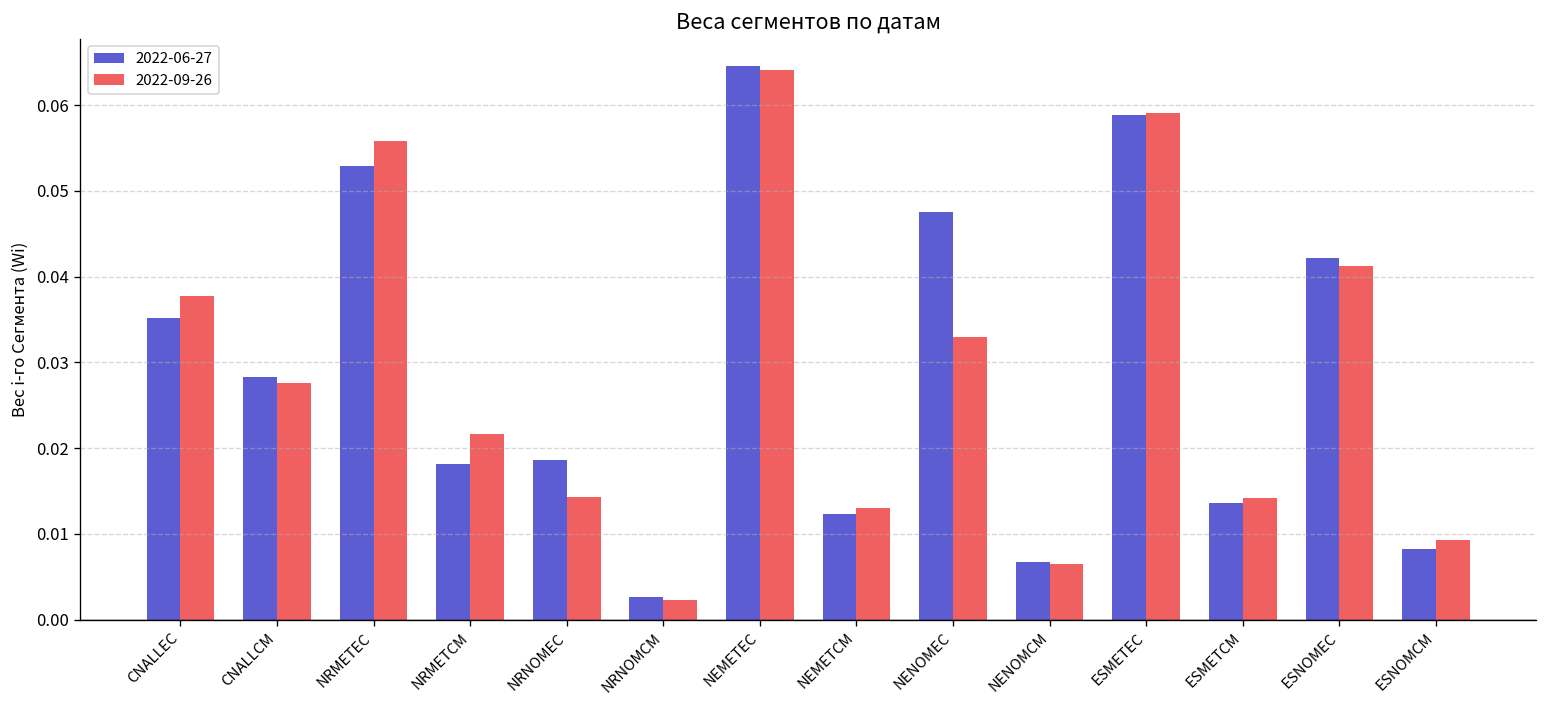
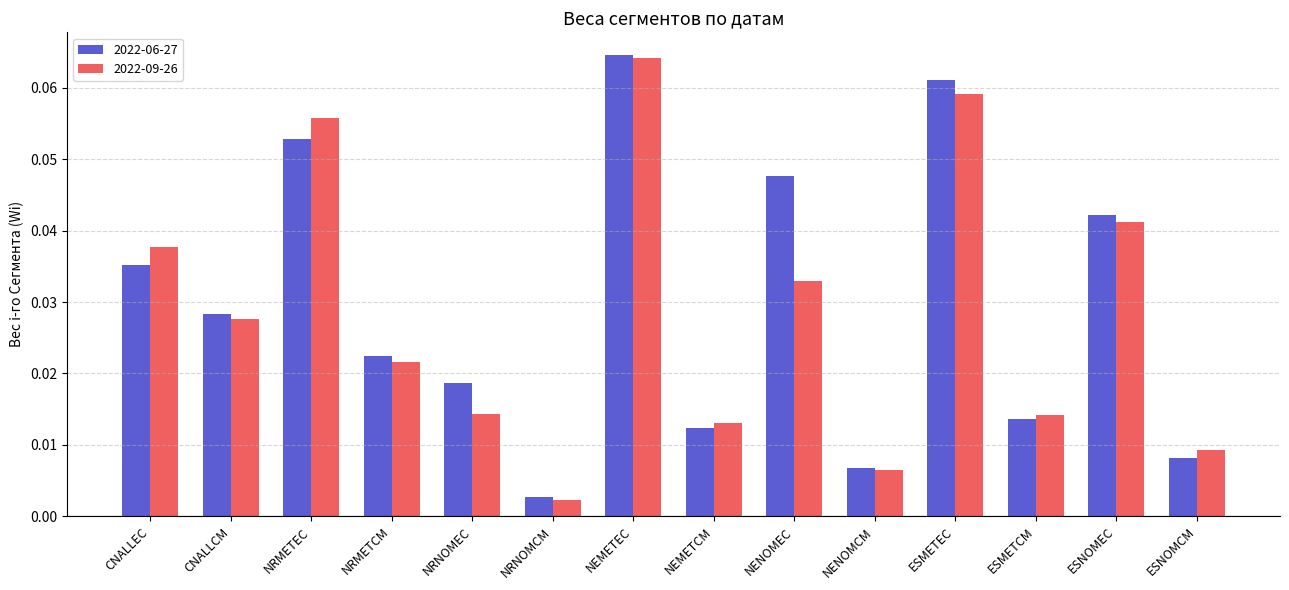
  {
    "2022-06-27": {
      "CNALLEC": 0.035,
      "CNALLCM": 0.028,
      "NRMETEC": 0.053,
-     "NRMETCM": 0.018,
+     "NRMETCM": 0.022,
      "NRNOMEC": 0.019,
      "NRNOMCM": 0.003,
      "NEMETEC": 0.065,
      "NEMETCM": 0.012,
      "NENOMEC": 0.048,
      "NENOMCM": 0.007,
-     "ESMETEC": 0.059,
+     "ESMETEC": 0.061,
      "ESMETCM": 0.014,
      "ESNOMEC": 0.042,
      "ESNOMCM": 0.008
    },
    "2022-09-26": {
      "CNALLEC": 0.038,
      "CNALLCM": 0.028,
      "NRMETEC": 0.056,
      "NRMETCM": 0.022,
      "NRNOMEC": 0.014,
      "NRNOMCM": 0.002,
      "NEMETEC": 0.064,
      "NEMETCM": 0.013,
      "NENOMEC": 0.033,
      "NENOMCM": 0.006,
      "ESMETEC": 0.059,
      "ESMETCM": 0.014,
      "ESNOMEC": 0.041,
      "ESNOMCM": 0.009
    }
  }
